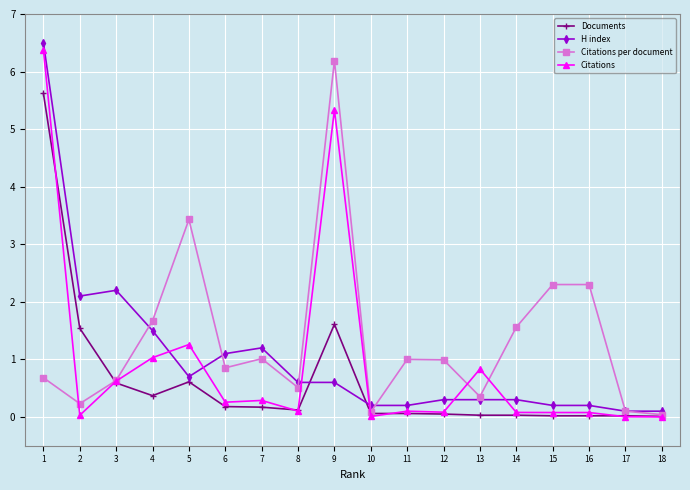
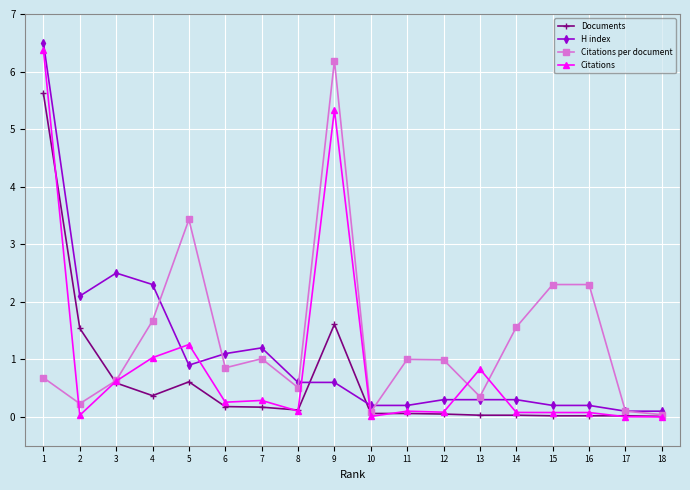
  {
    "Documents": {
      "1": 5.6,
      "2": 1.5,
      "4": 0.4,
      "5": 0.6,
      "6": 0.2,
      "7": 0.2,
      "9": 1.6,
      "13": 0.0,
      "14": 0.0,
      "15": 0.0,
      "16": 0.0
    },
    "H index": {
      "1": 6.5,
      "2": 2.1,
-     "3": 2.2,
-     "4": 1.5,
-     "5": 0.7,
+     "3": 2.5,
+     "4": 2.3,
+     "5": 0.9,
      "6": 1.1,
      "7": 1.2,
      "8": 0.6,
      "9": 0.6,
      "10": 0.2,
      "11": 0.2,
      "12": 0.3,
      "13": 0.3,
      "14": 0.3,
      "15": 0.2,
      "16": 0.2,
      "18": 0.1
    },
    "Citations per document": {
      "1": 0.7,
      "2": 0.2,
      "4": 1.7,
      "5": 3.4,
      "6": 0.9,
      "7": 1.0,
      "8": 0.5,
      "9": 6.2,
      "11": 1.0,
      "12": 1.0,
      "13": 0.4,
      "14": 1.6,
      "15": 2.3,
      "16": 2.3
    },
    "Citations": {
      "1": 6.4,
      "2": 0.0,
      "4": 1.0,
      "5": 1.3,
      "6": 0.3,
      "7": 0.3,
      "9": 5.3,
      "10": 0.0,
      "13": 0.8,
      "14": 0.1,
      "15": 0.1,
      "16": 0.1
    }
  }
